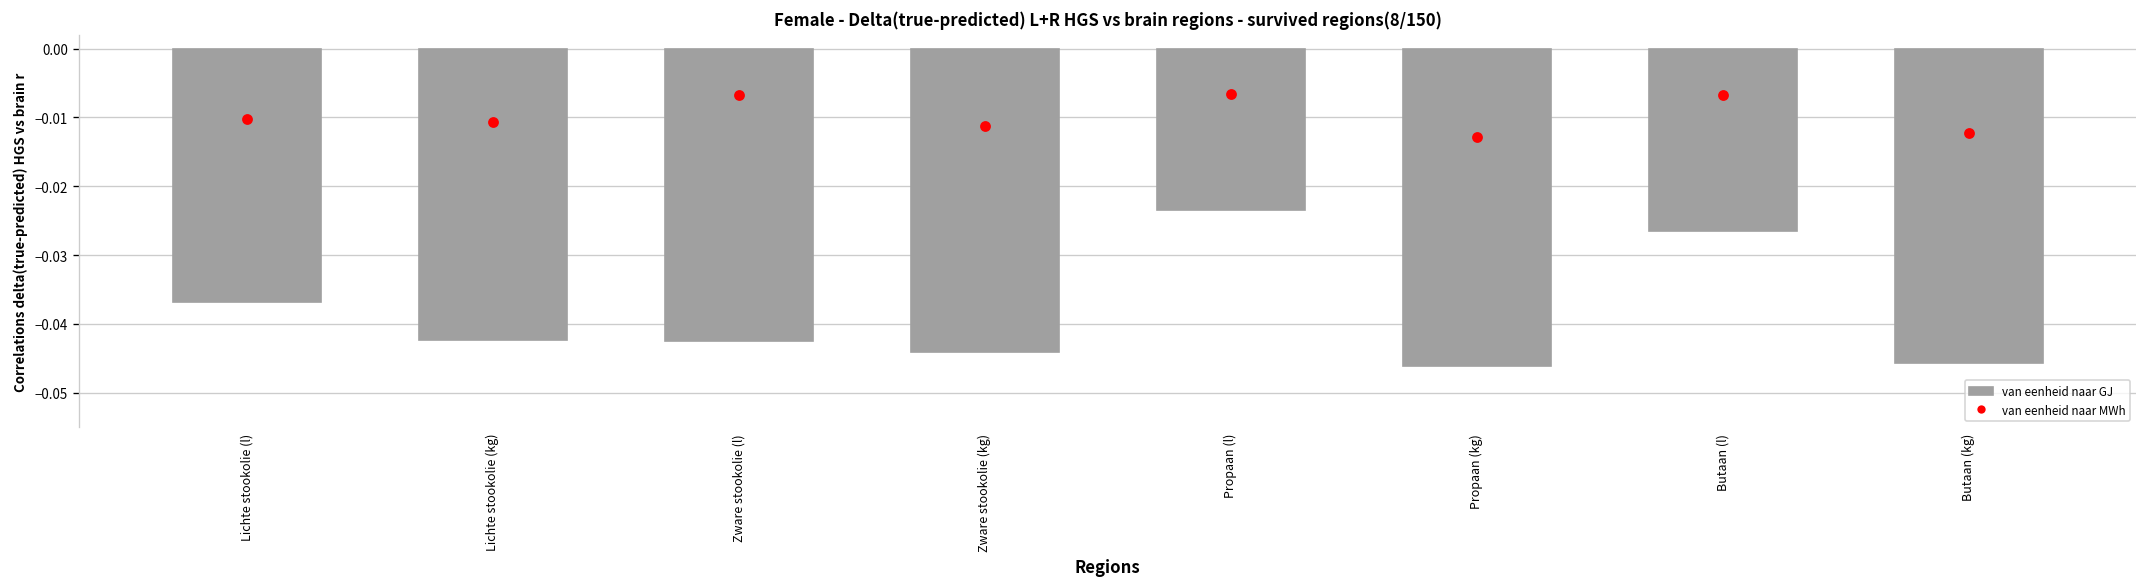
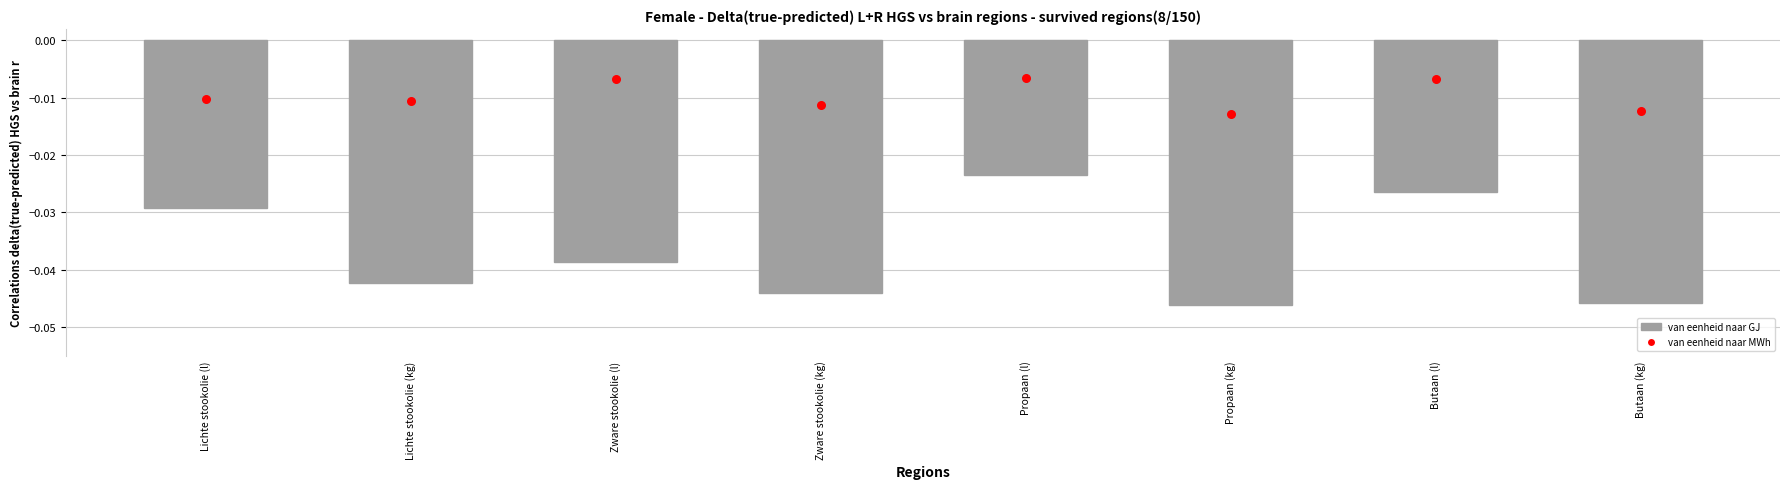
  {
    "van eenheid naar GJ": {
-     "Lichte stookolie (l)": -0.037,
+     "Lichte stookolie (l)": -0.029,
      "Lichte stookolie (kg)": -0.042,
-     "Zware stookolie (l)": -0.042,
+     "Zware stookolie (l)": -0.039,
      "Zware stookolie (kg)": -0.044,
      "Propaan (l)": -0.024,
      "Propaan (kg)": -0.046,
      "Butaan (l)": -0.027,
      "Butaan (kg)": -0.046
    }
  }
